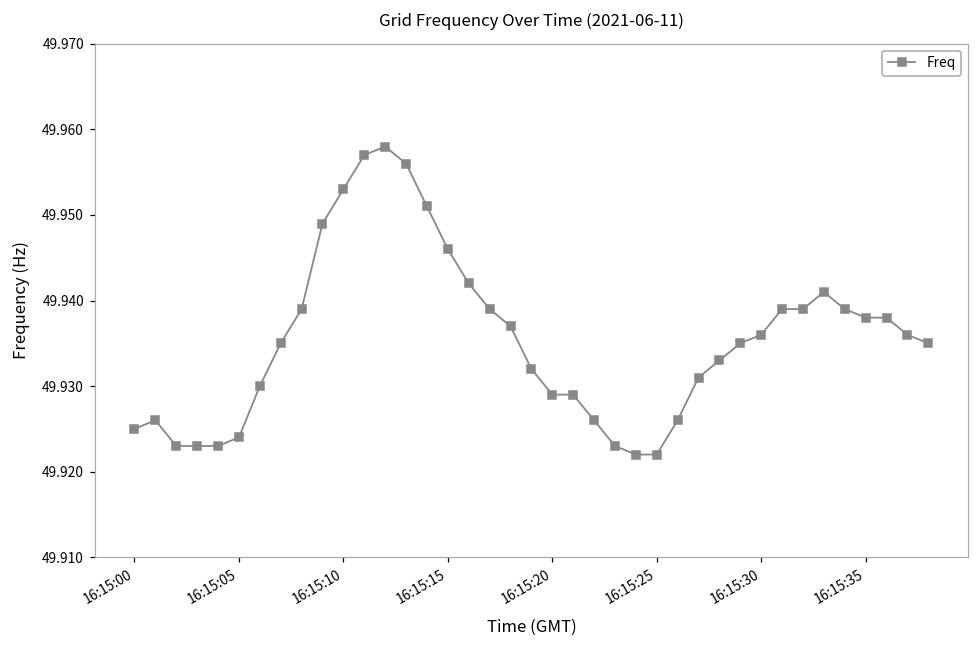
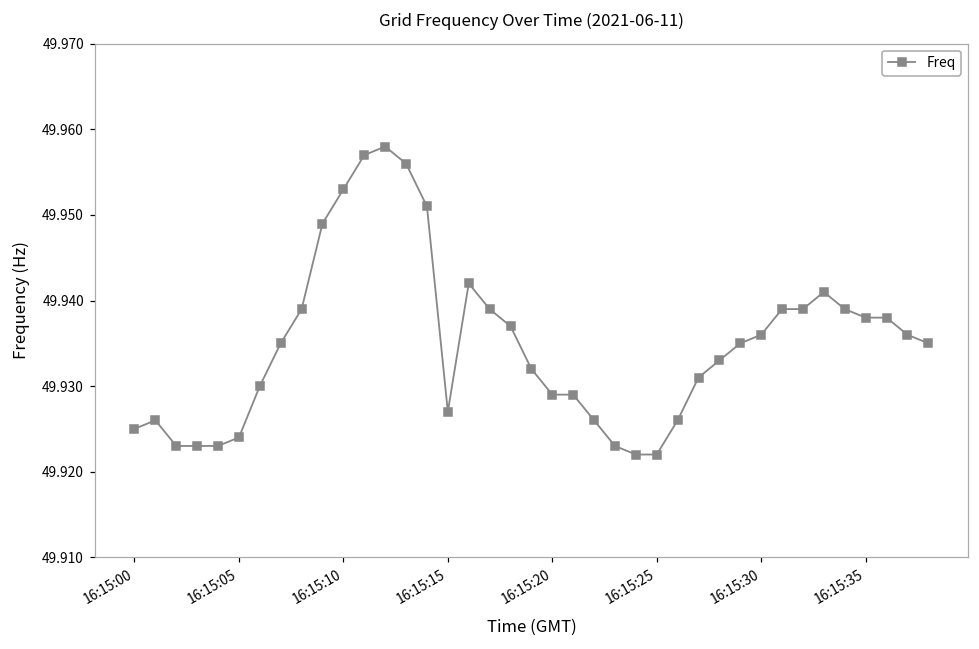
  {
    "16:15:00": 49.925,
    "16:15:05": 49.924,
    "16:15:10": 49.953,
-   "16:15:15": 49.946,
+   "16:15:15": 49.927,
    "16:15:20": 49.929,
    "16:15:25": 49.922,
    "16:15:30": 49.936,
    "16:15:35": 49.938
  }
